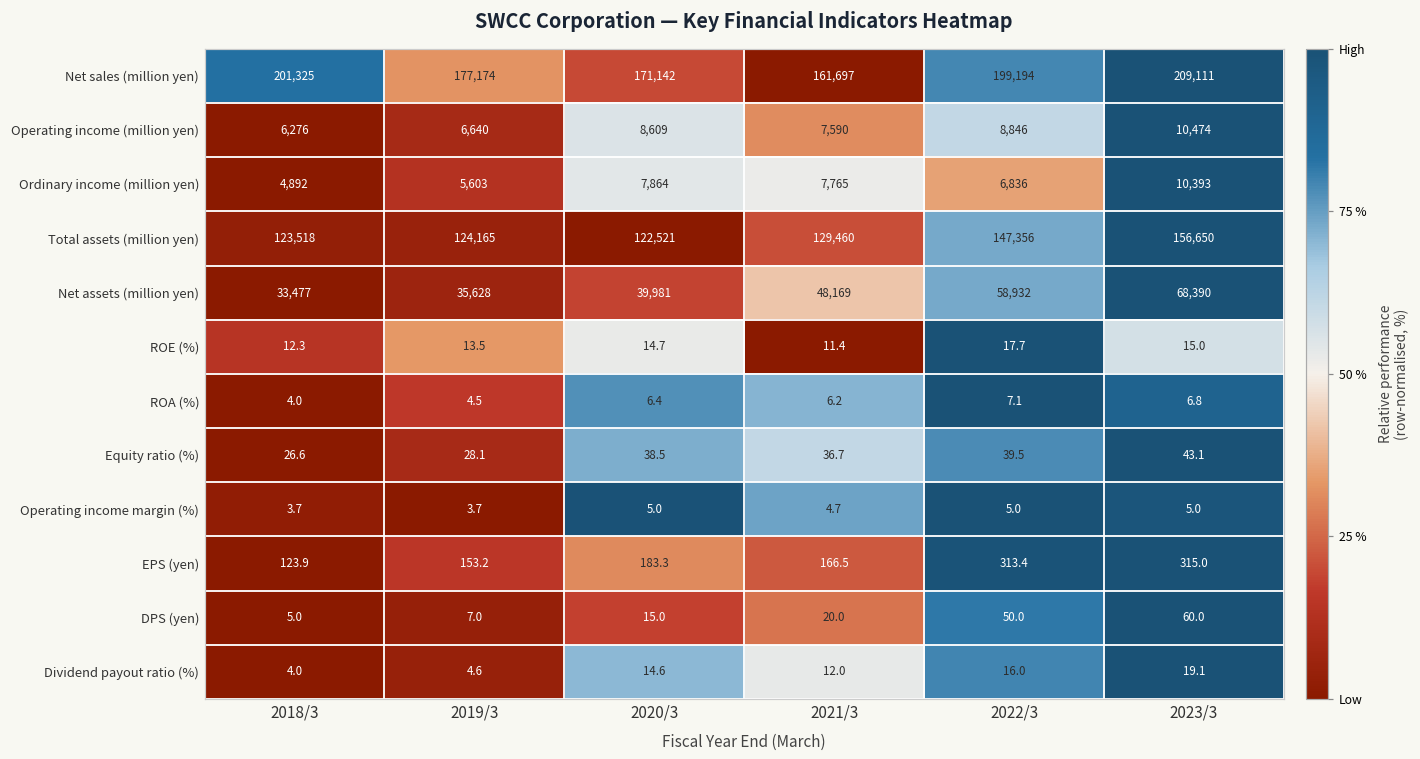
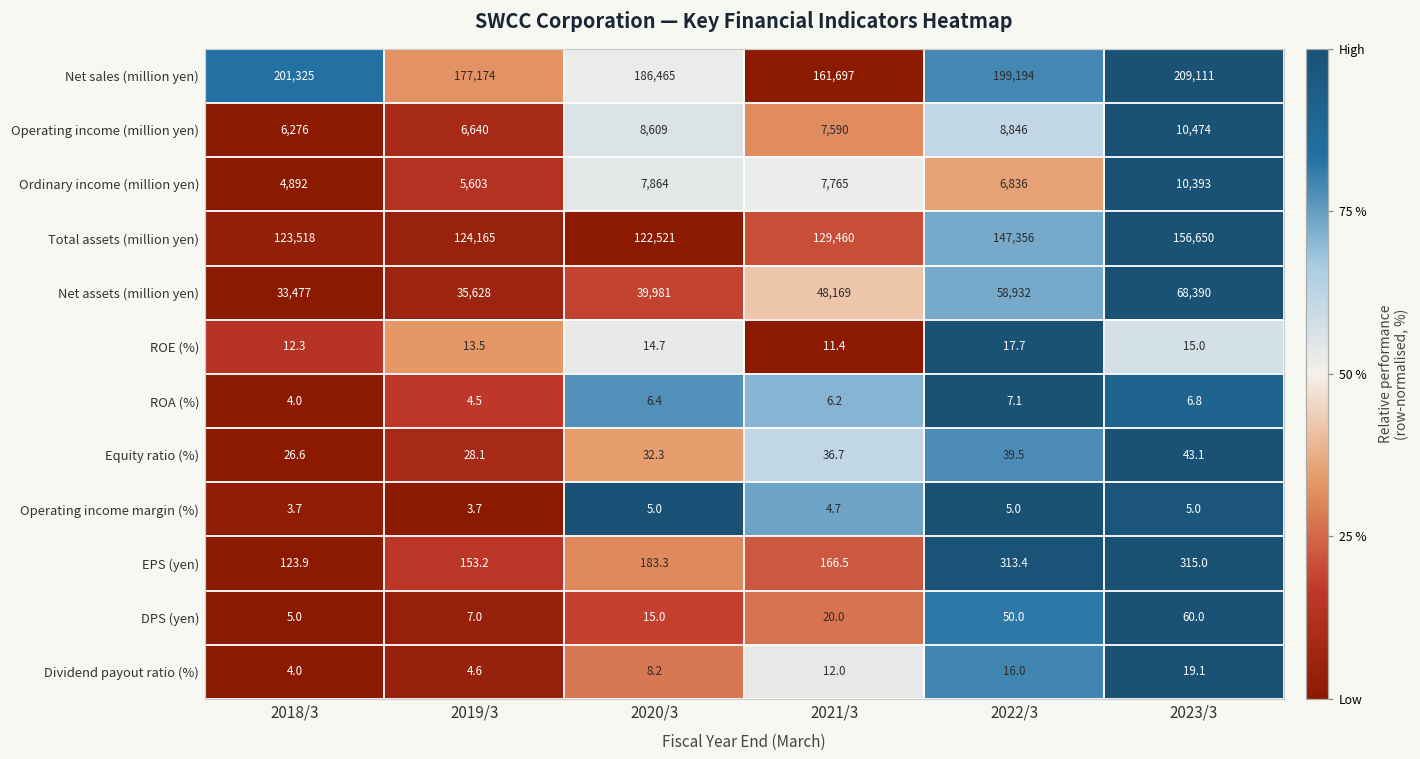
  {
    "Net sales (million yen)": {
      "2018/3": "201,325",
      "2019/3": "177,174",
-     "2020/3": "171,142",
+     "2020/3": "186,465",
      "2021/3": "161,697",
      "2022/3": "199,194",
      "2023/3": "209,111"
    },
    "Operating income (million yen)": {
      "2018/3": "6,276",
      "2019/3": "6,640",
      "2020/3": "8,609",
      "2021/3": "7,590",
      "2022/3": "8,846",
      "2023/3": "10,474"
    },
    "Ordinary income (million yen)": {
      "2018/3": "4,892",
      "2019/3": "5,603",
      "2020/3": "7,864",
      "2021/3": "7,765",
      "2022/3": "6,836",
      "2023/3": "10,393"
    },
    "Total assets (million yen)": {
      "2018/3": "123,518",
      "2019/3": "124,165",
      "2020/3": "122,521",
      "2021/3": "129,460",
      "2022/3": "147,356",
      "2023/3": "156,650"
    },
    "Net assets (million yen)": {
      "2018/3": "33,477",
      "2019/3": "35,628",
      "2020/3": "39,981",
      "2021/3": "48,169",
      "2022/3": "58,932",
      "2023/3": "68,390"
    },
    "ROE (%)": {
      "2018/3": "12.3",
      "2019/3": "13.5",
      "2020/3": "14.7",
      "2021/3": "11.4",
      "2022/3": "17.7",
      "2023/3": "15.0"
    },
    "ROA (%)": {
      "2018/3": "4.0",
      "2019/3": "4.5",
      "2020/3": "6.4",
      "2021/3": "6.2",
      "2022/3": "7.1",
      "2023/3": "6.8"
    },
    "Equity ratio (%)": {
      "2018/3": "26.6",
      "2019/3": "28.1",
-     "2020/3": "38.5",
+     "2020/3": "32.3",
      "2021/3": "36.7",
      "2022/3": "39.5",
      "2023/3": "43.1"
    },
    "Operating income margin (%)": {
      "2018/3": "3.7",
      "2019/3": "3.7",
      "2020/3": "5.0",
      "2021/3": "4.7",
      "2022/3": "5.0",
      "2023/3": "5.0"
    },
    "EPS (yen)": {
      "2018/3": "123.9",
      "2019/3": "153.2",
      "2020/3": "183.3",
      "2021/3": "166.5",
      "2022/3": "313.4",
      "2023/3": "315.0"
    },
    "DPS (yen)": {
      "2018/3": "5.0",
      "2019/3": "7.0",
      "2020/3": "15.0",
      "2021/3": "20.0",
      "2022/3": "50.0",
      "2023/3": "60.0"
    },
    "Dividend payout ratio (%)": {
      "2018/3": "4.0",
      "2019/3": "4.6",
-     "2020/3": "14.6",
+     "2020/3": "8.2",
      "2021/3": "12.0",
      "2022/3": "16.0",
      "2023/3": "19.1"
    }
  }
